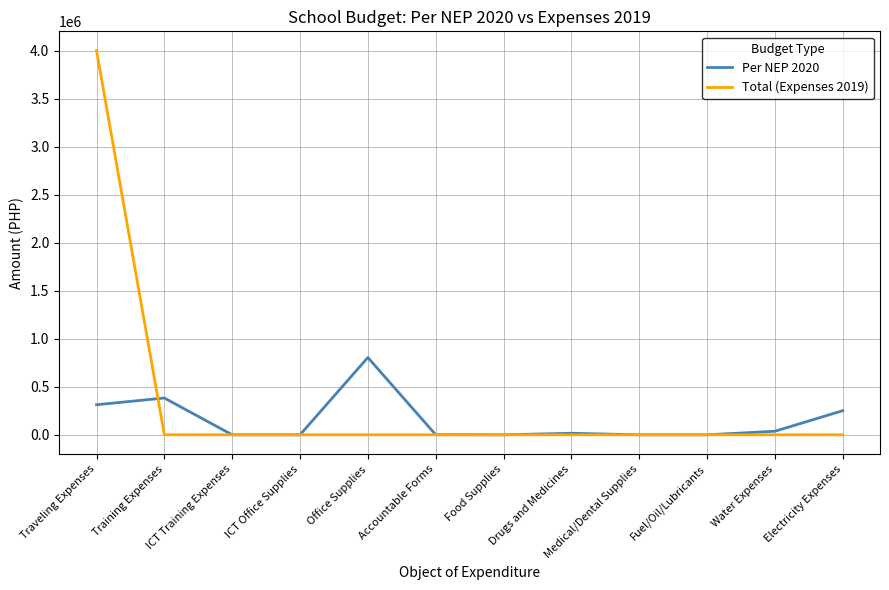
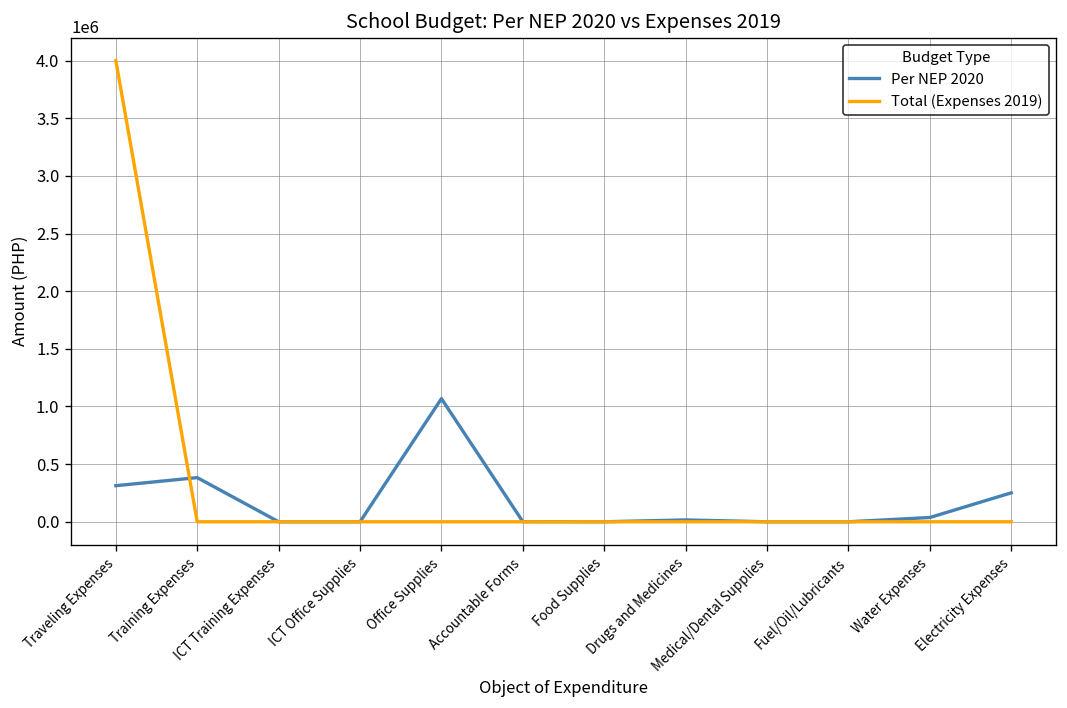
  {
    "Per NEP 2020": {
      "Traveling Expenses": 300000,
      "Training Expenses": 400000,
-     "Office Supplies": 800000,
+     "Office Supplies": 1100000,
      "Water Expenses": 0,
      "Electricity Expenses": 300000
    },
    "Total (Expenses 2019)": {
      "Traveling Expenses": 4000000,
      "Training Expenses": 0,
      "Office Supplies": 0,
      "Water Expenses": 0,
      "Electricity Expenses": 0
    }
  }
